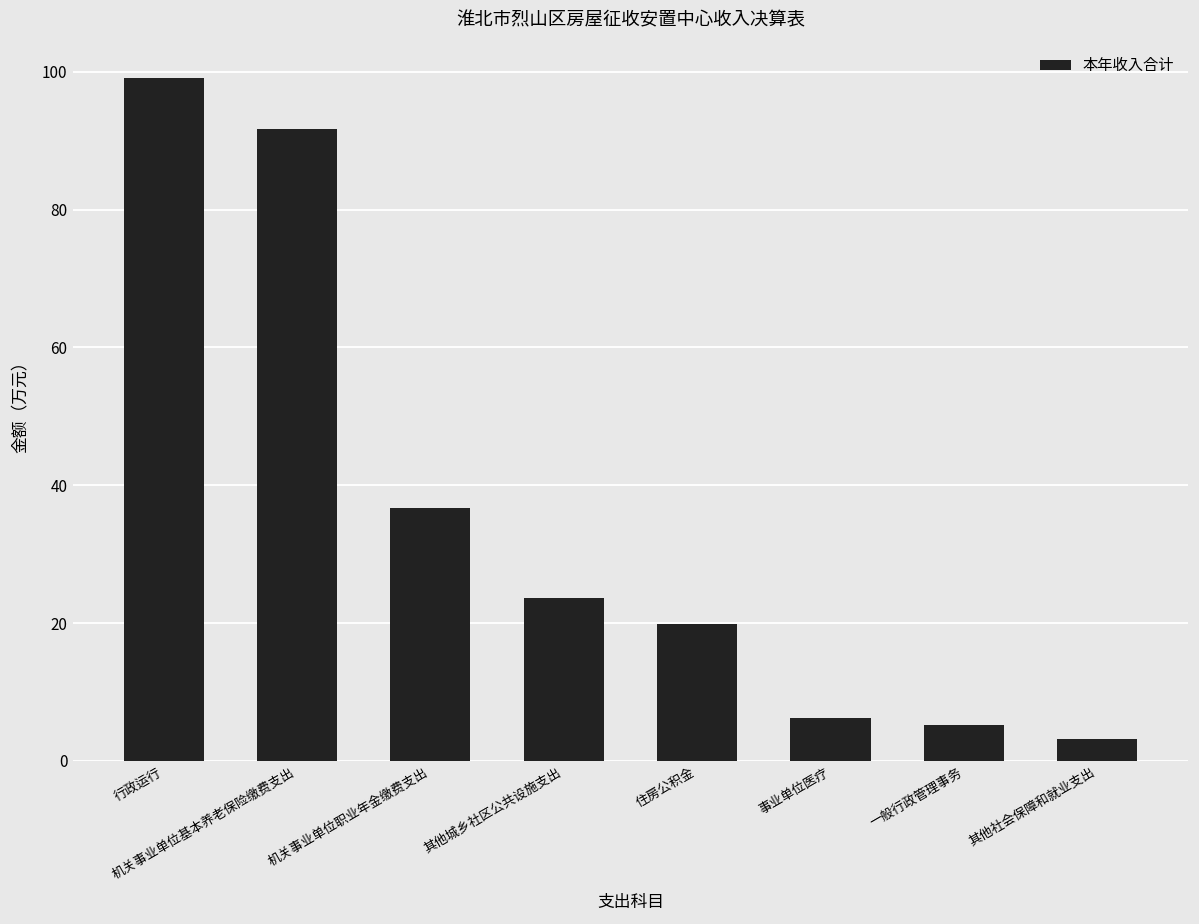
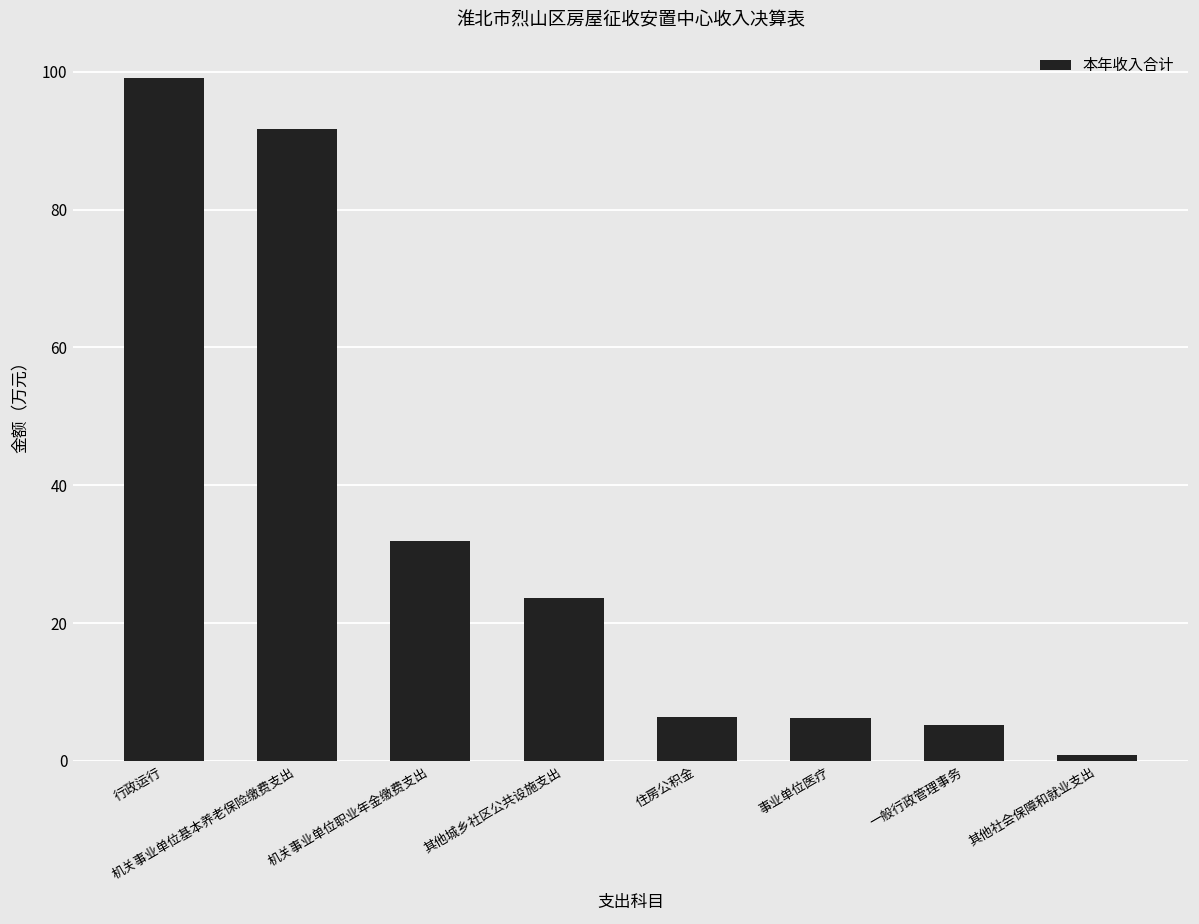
  {
    "行政运行": 99,
    "机关事业单位基本养老保险缴费支出": 92,
-   "机关事业单位职业年金缴费支出": 37,
+   "机关事业单位职业年金缴费支出": 32,
    "其他城乡社区公共设施支出": 24,
-   "住房公积金": 20,
+   "住房公积金": 6,
    "事业单位医疗": 6,
    "一般行政管理事务": 5,
-   "其他社会保障和就业支出": 3
+   "其他社会保障和就业支出": 1
  }
